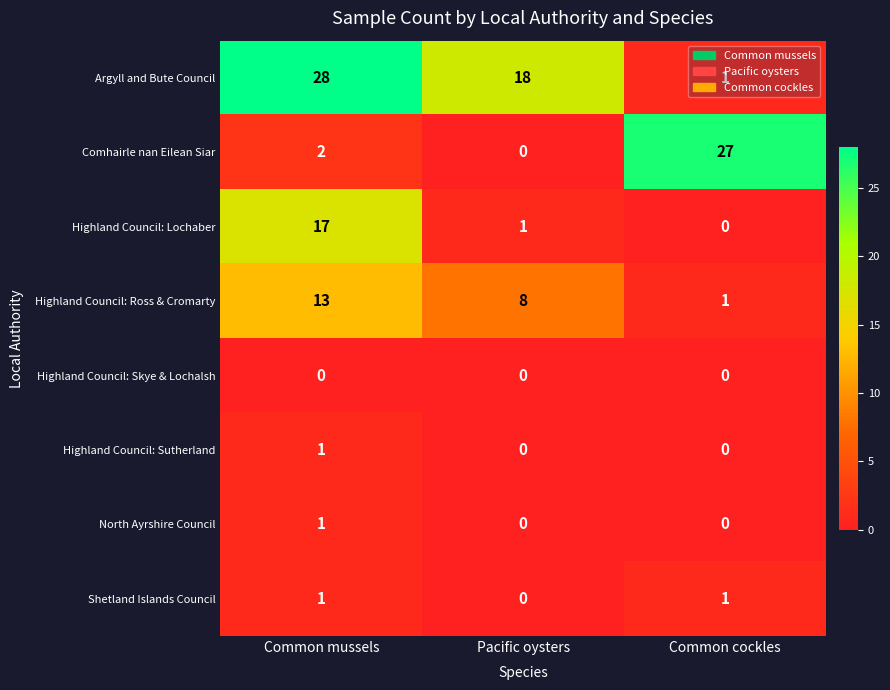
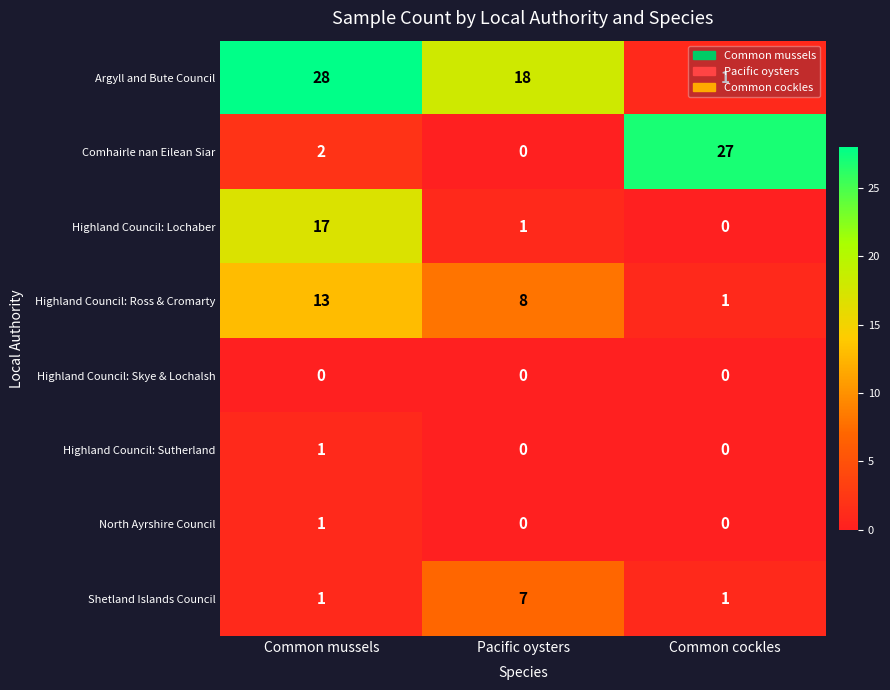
  {
    "Argyll and Bute Council": {
      "Common mussels": 28,
      "Pacific oysters": 18
    },
    "Comhairle nan Eilean Siar": {
      "Common mussels": 2,
      "Pacific oysters": 0,
      "Common cockles": 27
    },
    "Highland Council: Lochaber": {
      "Common mussels": 17,
      "Pacific oysters": 1,
      "Common cockles": 0
    },
    "Highland Council: Ross & Cromarty": {
      "Common mussels": 13,
      "Pacific oysters": 8,
      "Common cockles": 1
    },
    "Highland Council: Skye & Lochalsh": {
      "Common mussels": 0,
      "Pacific oysters": 0,
      "Common cockles": 0
    },
    "Highland Council: Sutherland": {
      "Common mussels": 1,
      "Pacific oysters": 0,
      "Common cockles": 0
    },
    "North Ayrshire Council": {
      "Common mussels": 1,
      "Pacific oysters": 0,
      "Common cockles": 0
    },
    "Shetland Islands Council": {
      "Common mussels": 1,
-     "Pacific oysters": 0,
+     "Pacific oysters": 7,
      "Common cockles": 1
    }
  }
